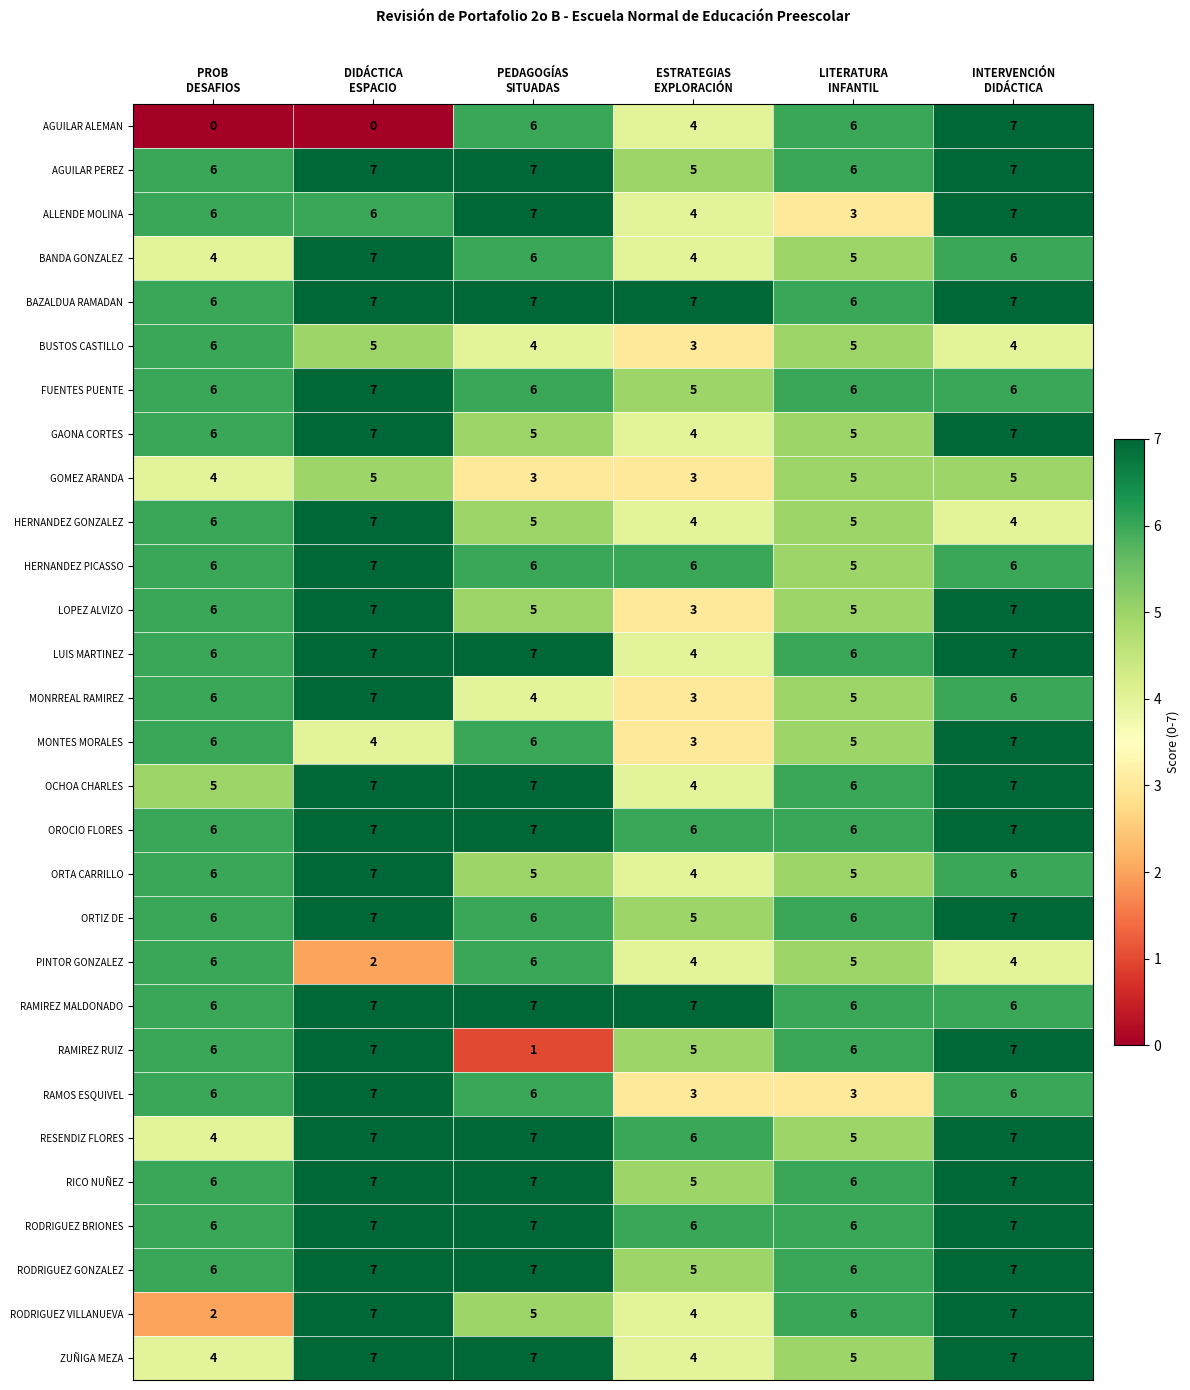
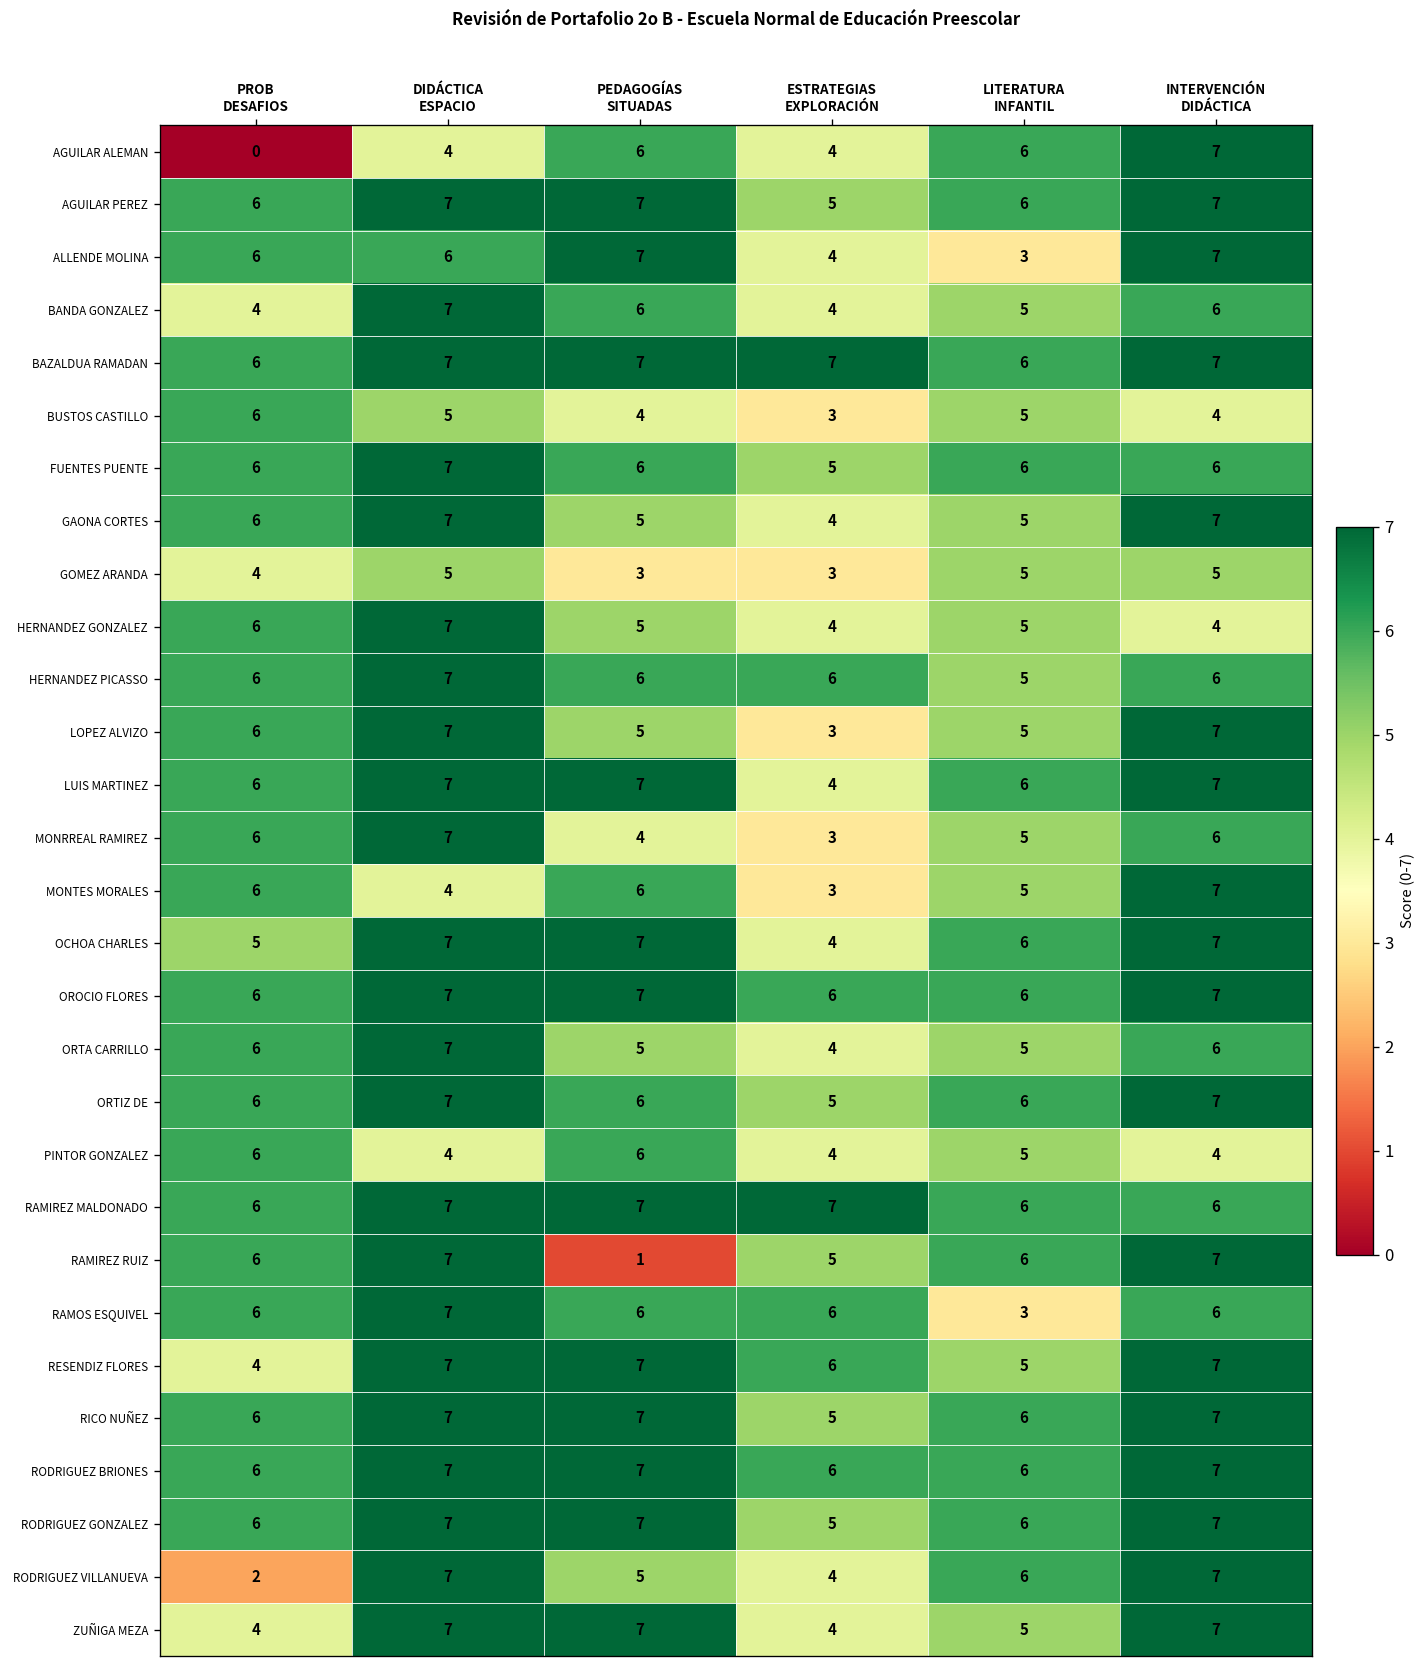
  {
    "AGUILAR ALEMAN": {
      "PROB DESAFIOS": 0,
-     "DIDÁCTICA ESPACIO": 0,
+     "DIDÁCTICA ESPACIO": 4,
      "PEDAGOGÍAS SITUADAS": 6,
      "ESTRATEGIAS EXPLORACIÓN": 4,
      "LITERATURA INFANTIL": 6,
      "INTERVENCIÓN DIDÁCTICA": 7
    },
    "AGUILAR PEREZ": {
      "PROB DESAFIOS": 6,
      "DIDÁCTICA ESPACIO": 7,
      "PEDAGOGÍAS SITUADAS": 7,
      "ESTRATEGIAS EXPLORACIÓN": 5,
      "LITERATURA INFANTIL": 6,
      "INTERVENCIÓN DIDÁCTICA": 7
    },
    "ALLENDE MOLINA": {
      "PROB DESAFIOS": 6,
      "DIDÁCTICA ESPACIO": 6,
      "PEDAGOGÍAS SITUADAS": 7,
      "ESTRATEGIAS EXPLORACIÓN": 4,
      "LITERATURA INFANTIL": 3,
      "INTERVENCIÓN DIDÁCTICA": 7
    },
    "BANDA GONZALEZ": {
      "PROB DESAFIOS": 4,
      "DIDÁCTICA ESPACIO": 7,
      "PEDAGOGÍAS SITUADAS": 6,
      "ESTRATEGIAS EXPLORACIÓN": 4,
      "LITERATURA INFANTIL": 5,
      "INTERVENCIÓN DIDÁCTICA": 6
    },
    "BAZALDUA RAMADAN": {
      "PROB DESAFIOS": 6,
      "DIDÁCTICA ESPACIO": 7,
      "PEDAGOGÍAS SITUADAS": 7,
      "ESTRATEGIAS EXPLORACIÓN": 7,
      "LITERATURA INFANTIL": 6,
      "INTERVENCIÓN DIDÁCTICA": 7
    },
    "BUSTOS CASTILLO": {
      "PROB DESAFIOS": 6,
      "DIDÁCTICA ESPACIO": 5,
      "PEDAGOGÍAS SITUADAS": 4,
      "ESTRATEGIAS EXPLORACIÓN": 3,
      "LITERATURA INFANTIL": 5,
      "INTERVENCIÓN DIDÁCTICA": 4
    },
    "FUENTES PUENTE": {
      "PROB DESAFIOS": 6,
      "DIDÁCTICA ESPACIO": 7,
      "PEDAGOGÍAS SITUADAS": 6,
      "ESTRATEGIAS EXPLORACIÓN": 5,
      "LITERATURA INFANTIL": 6,
      "INTERVENCIÓN DIDÁCTICA": 6
    },
    "GAONA CORTES": {
      "PROB DESAFIOS": 6,
      "DIDÁCTICA ESPACIO": 7,
      "PEDAGOGÍAS SITUADAS": 5,
      "ESTRATEGIAS EXPLORACIÓN": 4,
      "LITERATURA INFANTIL": 5,
      "INTERVENCIÓN DIDÁCTICA": 7
    },
    "GOMEZ ARANDA": {
      "PROB DESAFIOS": 4,
      "DIDÁCTICA ESPACIO": 5,
      "PEDAGOGÍAS SITUADAS": 3,
      "ESTRATEGIAS EXPLORACIÓN": 3,
      "LITERATURA INFANTIL": 5,
      "INTERVENCIÓN DIDÁCTICA": 5
    },
    "HERNANDEZ GONZALEZ": {
      "PROB DESAFIOS": 6,
      "DIDÁCTICA ESPACIO": 7,
      "PEDAGOGÍAS SITUADAS": 5,
      "ESTRATEGIAS EXPLORACIÓN": 4,
      "LITERATURA INFANTIL": 5,
      "INTERVENCIÓN DIDÁCTICA": 4
    },
    "HERNANDEZ PICASSO": {
      "PROB DESAFIOS": 6,
      "DIDÁCTICA ESPACIO": 7,
      "PEDAGOGÍAS SITUADAS": 6,
      "ESTRATEGIAS EXPLORACIÓN": 6,
      "LITERATURA INFANTIL": 5,
      "INTERVENCIÓN DIDÁCTICA": 6
    },
    "LOPEZ ALVIZO": {
      "PROB DESAFIOS": 6,
      "DIDÁCTICA ESPACIO": 7,
      "PEDAGOGÍAS SITUADAS": 5,
      "ESTRATEGIAS EXPLORACIÓN": 3,
      "LITERATURA INFANTIL": 5,
      "INTERVENCIÓN DIDÁCTICA": 7
    },
    "LUIS MARTINEZ": {
      "PROB DESAFIOS": 6,
      "DIDÁCTICA ESPACIO": 7,
      "PEDAGOGÍAS SITUADAS": 7,
      "ESTRATEGIAS EXPLORACIÓN": 4,
      "LITERATURA INFANTIL": 6,
      "INTERVENCIÓN DIDÁCTICA": 7
    },
    "MONRREAL RAMIREZ": {
      "PROB DESAFIOS": 6,
      "DIDÁCTICA ESPACIO": 7,
      "PEDAGOGÍAS SITUADAS": 4,
      "ESTRATEGIAS EXPLORACIÓN": 3,
      "LITERATURA INFANTIL": 5,
      "INTERVENCIÓN DIDÁCTICA": 6
    },
    "MONTES MORALES": {
      "PROB DESAFIOS": 6,
      "DIDÁCTICA ESPACIO": 4,
      "PEDAGOGÍAS SITUADAS": 6,
      "ESTRATEGIAS EXPLORACIÓN": 3,
      "LITERATURA INFANTIL": 5,
      "INTERVENCIÓN DIDÁCTICA": 7
    },
    "OCHOA CHARLES": {
      "PROB DESAFIOS": 5,
      "DIDÁCTICA ESPACIO": 7,
      "PEDAGOGÍAS SITUADAS": 7,
      "ESTRATEGIAS EXPLORACIÓN": 4,
      "LITERATURA INFANTIL": 6,
      "INTERVENCIÓN DIDÁCTICA": 7
    },
    "OROCIO FLORES": {
      "PROB DESAFIOS": 6,
      "DIDÁCTICA ESPACIO": 7,
      "PEDAGOGÍAS SITUADAS": 7,
      "ESTRATEGIAS EXPLORACIÓN": 6,
      "LITERATURA INFANTIL": 6,
      "INTERVENCIÓN DIDÁCTICA": 7
    },
    "ORTA CARRILLO": {
      "PROB DESAFIOS": 6,
      "DIDÁCTICA ESPACIO": 7,
      "PEDAGOGÍAS SITUADAS": 5,
      "ESTRATEGIAS EXPLORACIÓN": 4,
      "LITERATURA INFANTIL": 5,
      "INTERVENCIÓN DIDÁCTICA": 6
    },
    "ORTIZ DE": {
      "PROB DESAFIOS": 6,
      "DIDÁCTICA ESPACIO": 7,
      "PEDAGOGÍAS SITUADAS": 6,
      "ESTRATEGIAS EXPLORACIÓN": 5,
      "LITERATURA INFANTIL": 6,
      "INTERVENCIÓN DIDÁCTICA": 7
    },
    "PINTOR GONZALEZ": {
      "PROB DESAFIOS": 6,
-     "DIDÁCTICA ESPACIO": 2,
+     "DIDÁCTICA ESPACIO": 4,
      "PEDAGOGÍAS SITUADAS": 6,
      "ESTRATEGIAS EXPLORACIÓN": 4,
      "LITERATURA INFANTIL": 5,
      "INTERVENCIÓN DIDÁCTICA": 4
    },
    "RAMIREZ MALDONADO": {
      "PROB DESAFIOS": 6,
      "DIDÁCTICA ESPACIO": 7,
      "PEDAGOGÍAS SITUADAS": 7,
      "ESTRATEGIAS EXPLORACIÓN": 7,
      "LITERATURA INFANTIL": 6,
      "INTERVENCIÓN DIDÁCTICA": 6
    },
    "RAMIREZ RUIZ": {
      "PROB DESAFIOS": 6,
      "DIDÁCTICA ESPACIO": 7,
      "PEDAGOGÍAS SITUADAS": 1,
      "ESTRATEGIAS EXPLORACIÓN": 5,
      "LITERATURA INFANTIL": 6,
      "INTERVENCIÓN DIDÁCTICA": 7
    },
    "RAMOS ESQUIVEL": {
      "PROB DESAFIOS": 6,
      "DIDÁCTICA ESPACIO": 7,
      "PEDAGOGÍAS SITUADAS": 6,
-     "ESTRATEGIAS EXPLORACIÓN": 3,
+     "ESTRATEGIAS EXPLORACIÓN": 6,
      "LITERATURA INFANTIL": 3,
      "INTERVENCIÓN DIDÁCTICA": 6
    },
    "RESENDIZ FLORES": {
      "PROB DESAFIOS": 4,
      "DIDÁCTICA ESPACIO": 7,
      "PEDAGOGÍAS SITUADAS": 7,
      "ESTRATEGIAS EXPLORACIÓN": 6,
      "LITERATURA INFANTIL": 5,
      "INTERVENCIÓN DIDÁCTICA": 7
    },
    "RICO NUÑEZ": {
      "PROB DESAFIOS": 6,
      "DIDÁCTICA ESPACIO": 7,
      "PEDAGOGÍAS SITUADAS": 7,
      "ESTRATEGIAS EXPLORACIÓN": 5,
      "LITERATURA INFANTIL": 6,
      "INTERVENCIÓN DIDÁCTICA": 7
    },
    "RODRIGUEZ BRIONES": {
      "PROB DESAFIOS": 6,
      "DIDÁCTICA ESPACIO": 7,
      "PEDAGOGÍAS SITUADAS": 7,
      "ESTRATEGIAS EXPLORACIÓN": 6,
      "LITERATURA INFANTIL": 6,
      "INTERVENCIÓN DIDÁCTICA": 7
    },
    "RODRIGUEZ GONZALEZ": {
      "PROB DESAFIOS": 6,
      "DIDÁCTICA ESPACIO": 7,
      "PEDAGOGÍAS SITUADAS": 7,
      "ESTRATEGIAS EXPLORACIÓN": 5,
      "LITERATURA INFANTIL": 6,
      "INTERVENCIÓN DIDÁCTICA": 7
    },
    "RODRIGUEZ VILLANUEVA": {
      "PROB DESAFIOS": 2,
      "DIDÁCTICA ESPACIO": 7,
      "PEDAGOGÍAS SITUADAS": 5,
      "ESTRATEGIAS EXPLORACIÓN": 4,
      "LITERATURA INFANTIL": 6,
      "INTERVENCIÓN DIDÁCTICA": 7
    },
    "ZUÑIGA MEZA": {
      "PROB DESAFIOS": 4,
      "DIDÁCTICA ESPACIO": 7,
      "PEDAGOGÍAS SITUADAS": 7,
      "ESTRATEGIAS EXPLORACIÓN": 4,
      "LITERATURA INFANTIL": 5,
      "INTERVENCIÓN DIDÁCTICA": 7
    }
  }
